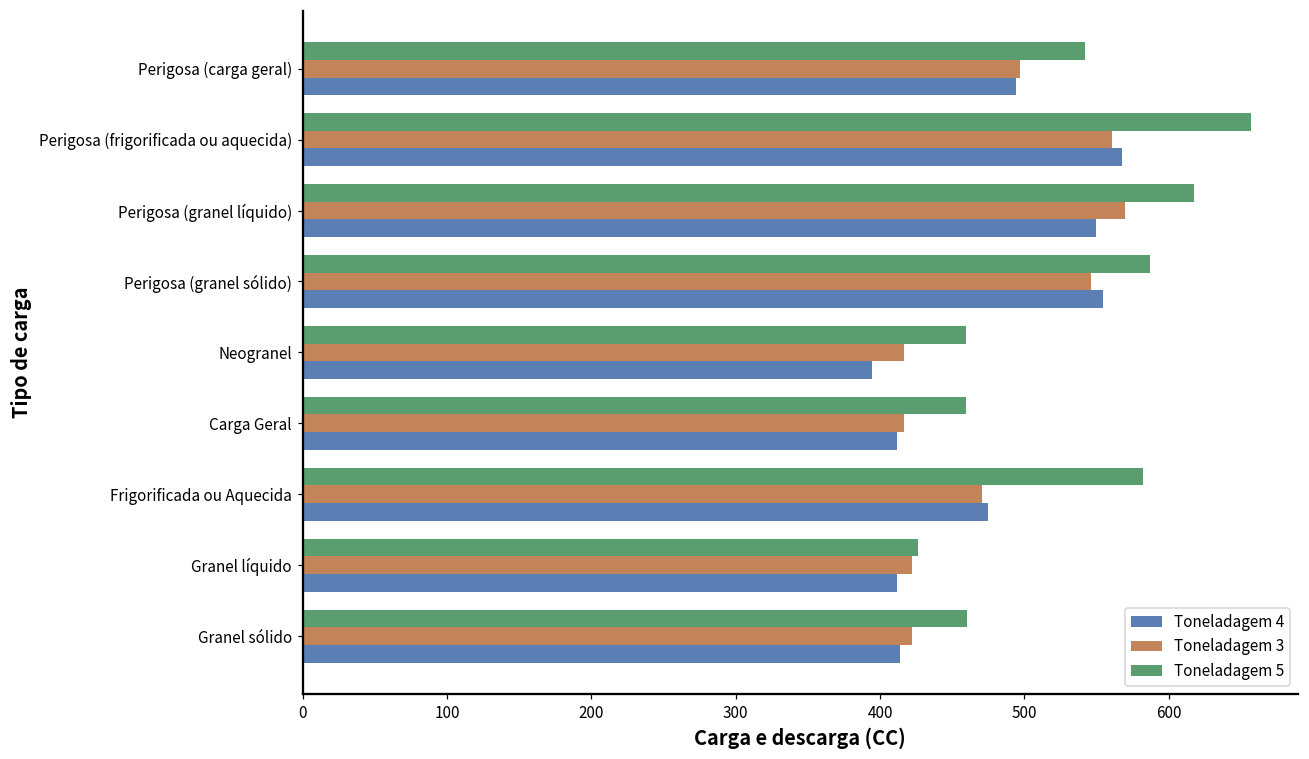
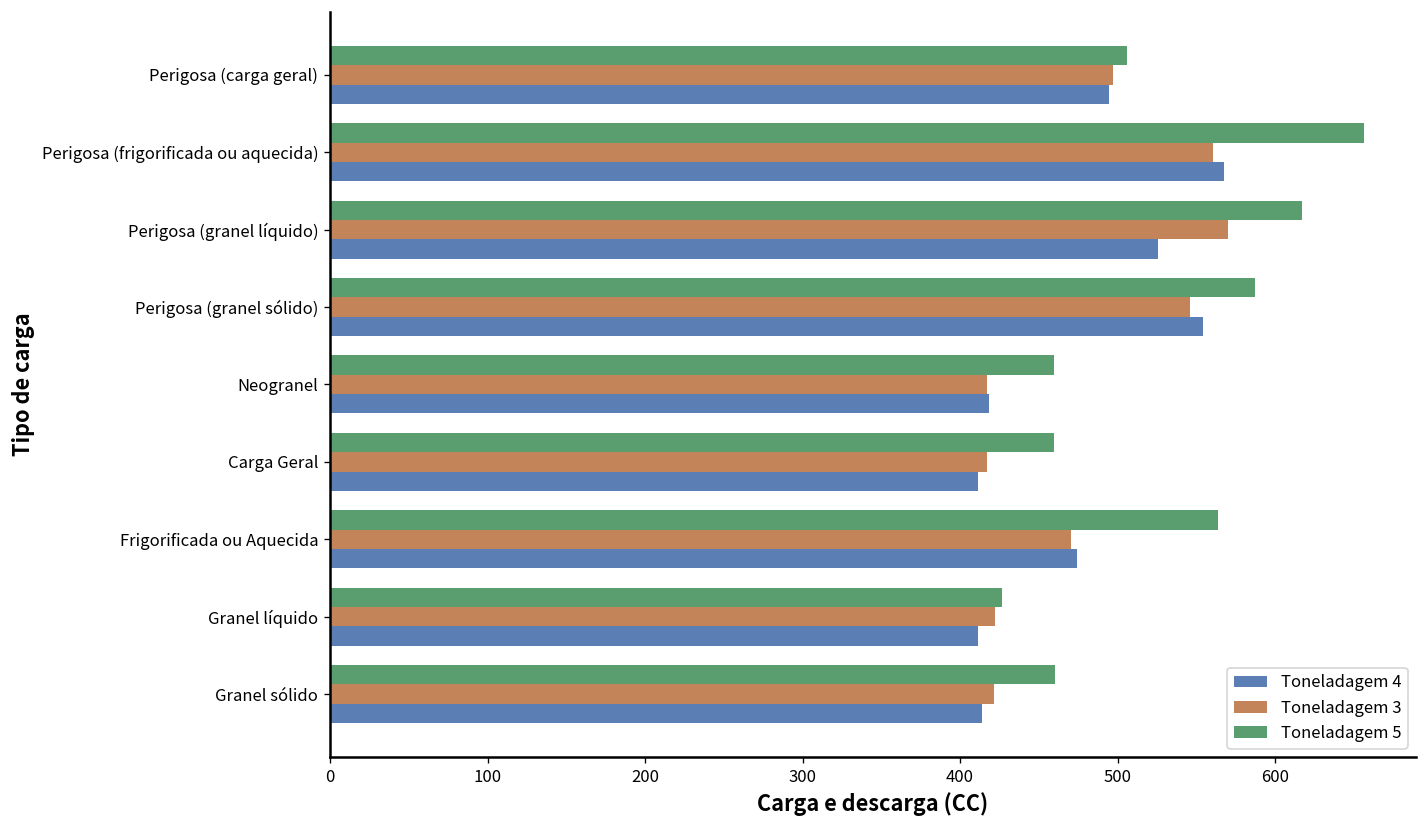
  {
    "Toneladagem 4": {
      "Perigosa (carga geral)": 494,
      "Perigosa (frigorificada ou aquecida)": 568,
-     "Perigosa (granel líquido)": 549,
+     "Perigosa (granel líquido)": 526,
      "Perigosa (granel sólido)": 555,
-     "Neogranel": 394,
+     "Neogranel": 419,
      "Carga Geral": 412,
      "Frigorificada ou Aquecida": 475,
      "Granel líquido": 412,
      "Granel sólido": 414
    },
    "Toneladagem 3": {
      "Perigosa (carga geral)": 497,
      "Perigosa (frigorificada ou aquecida)": 561,
      "Perigosa (granel líquido)": 570,
      "Perigosa (granel sólido)": 546,
      "Neogranel": 417,
      "Carga Geral": 417,
      "Frigorificada ou Aquecida": 471,
      "Granel líquido": 422,
      "Granel sólido": 422
    },
    "Toneladagem 5": {
-     "Perigosa (carga geral)": 542,
+     "Perigosa (carga geral)": 506,
      "Perigosa (frigorificada ou aquecida)": 657,
      "Perigosa (granel líquido)": 617,
      "Perigosa (granel sólido)": 587,
      "Neogranel": 459,
      "Carga Geral": 459,
-     "Frigorificada ou Aquecida": 582,
+     "Frigorificada ou Aquecida": 563,
      "Granel líquido": 427,
      "Granel sólido": 460
    }
  }
